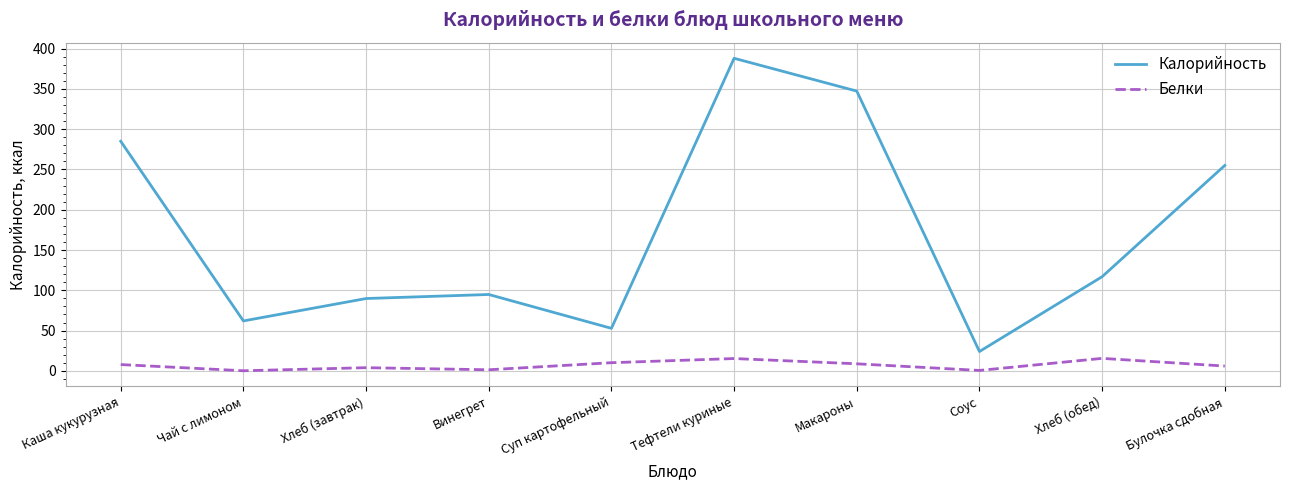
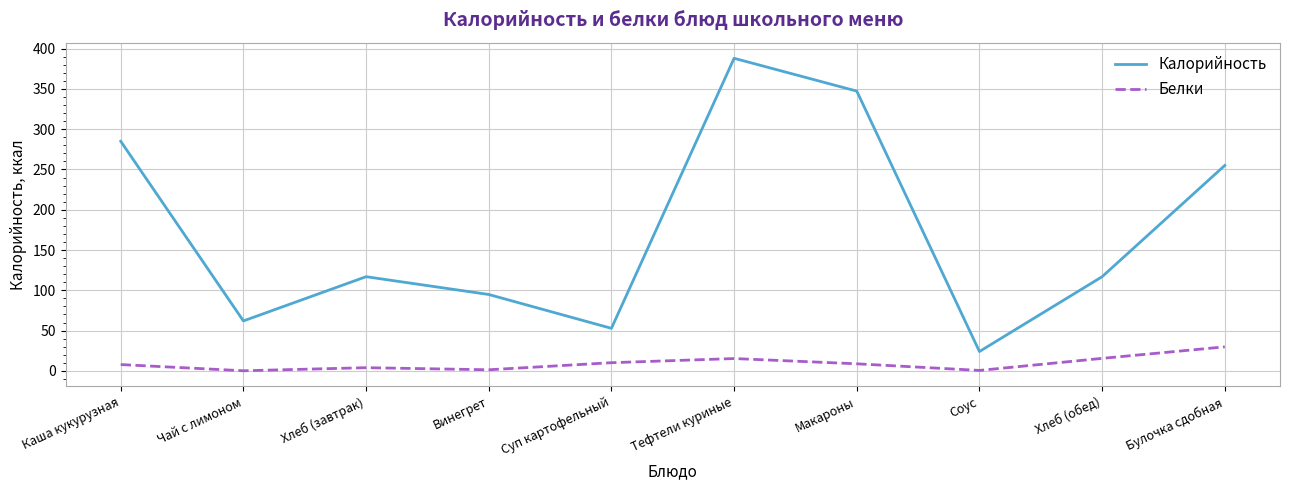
  {
    "Калорийность": {
      "Каша кукурузная": 290,
      "Чай с лимоном": 60,
-     "Хлеб (завтрак)": 90,
+     "Хлеб (завтрак)": 120,
      "Винегрет": 90,
      "Суп картофельный": 50,
      "Тефтели куриные": 390,
      "Макароны": 350,
      "Соус": 20,
      "Хлеб (обед)": 120,
      "Булочка сдобная": 260
    },
    "Белки": {
      "Каша кукурузная": 10,
      "Чай с лимоном": 0,
      "Хлеб (завтрак)": 0,
      "Винегрет": 0,
      "Суп картофельный": 10,
      "Тефтели куриные": 20,
      "Макароны": 10,
      "Соус": 0,
      "Хлеб (обед)": 20,
-     "Булочка сдобная": 10
+     "Булочка сдобная": 30
    }
  }
